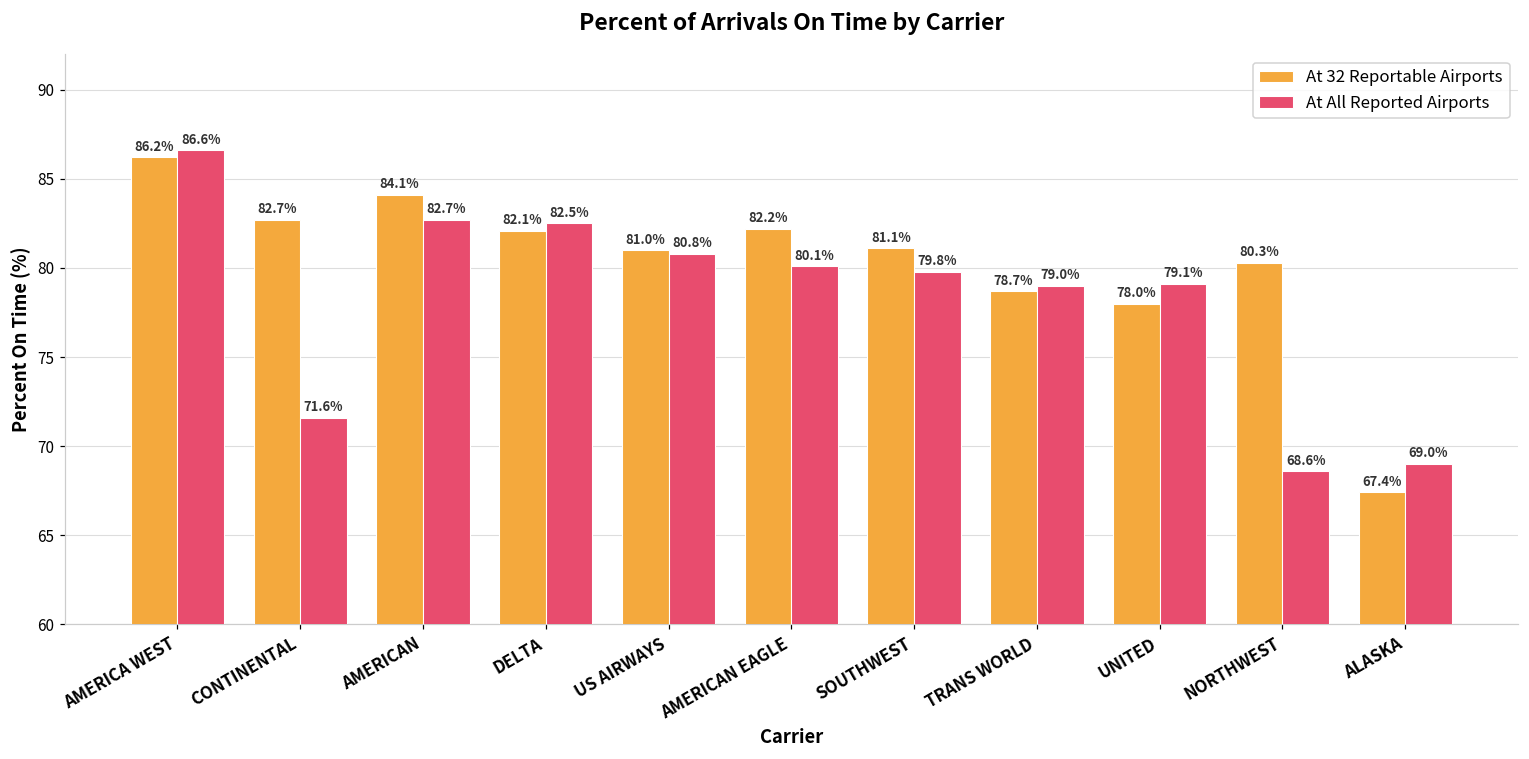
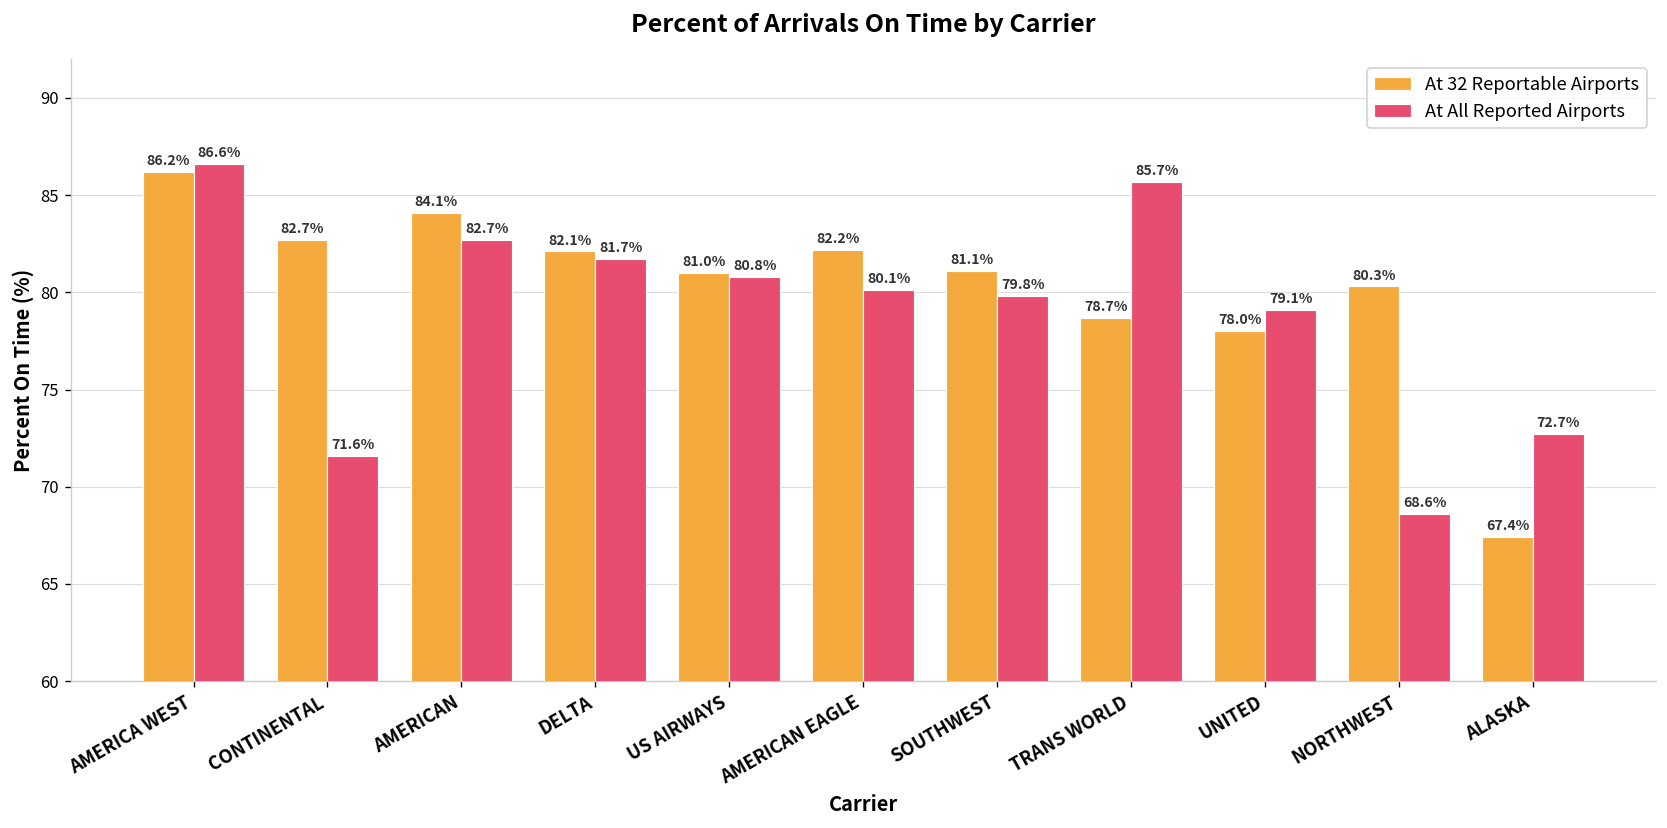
  {
    "At 32 Reportable Airports": {
      "AMERICA WEST": "86.2%",
      "CONTINENTAL": "82.7%",
      "AMERICAN": "84.1%",
      "DELTA": "82.1%",
      "US AIRWAYS": "81.0%",
      "AMERICAN EAGLE": "82.2%",
      "SOUTHWEST": "81.1%",
      "TRANS WORLD": "78.7%",
      "UNITED": "78.0%",
      "NORTHWEST": "80.3%",
      "ALASKA": "67.4%"
    },
    "At All Reported Airports": {
      "AMERICA WEST": "86.6%",
      "CONTINENTAL": "71.6%",
      "AMERICAN": "82.7%",
-     "DELTA": "82.5%",
+     "DELTA": "81.7%",
      "US AIRWAYS": "80.8%",
      "AMERICAN EAGLE": "80.1%",
      "SOUTHWEST": "79.8%",
-     "TRANS WORLD": "79.0%",
+     "TRANS WORLD": "85.7%",
      "UNITED": "79.1%",
      "NORTHWEST": "68.6%",
-     "ALASKA": "69.0%"
+     "ALASKA": "72.7%"
    }
  }
